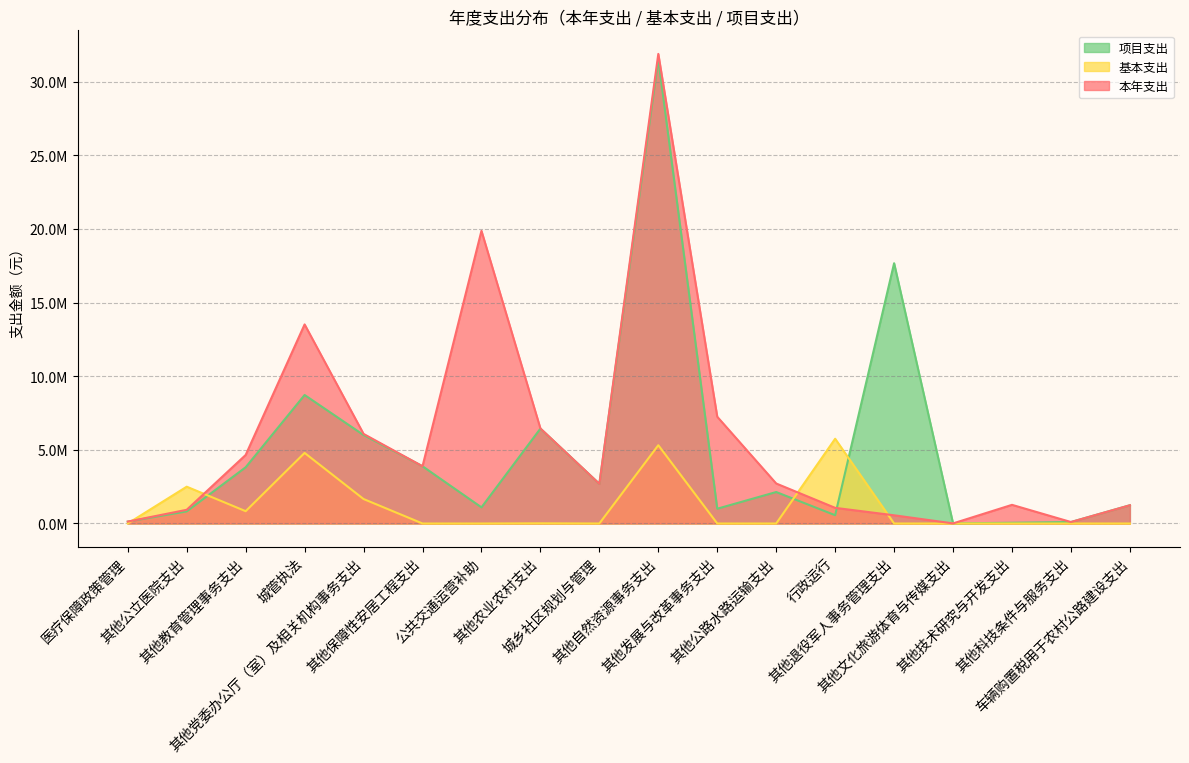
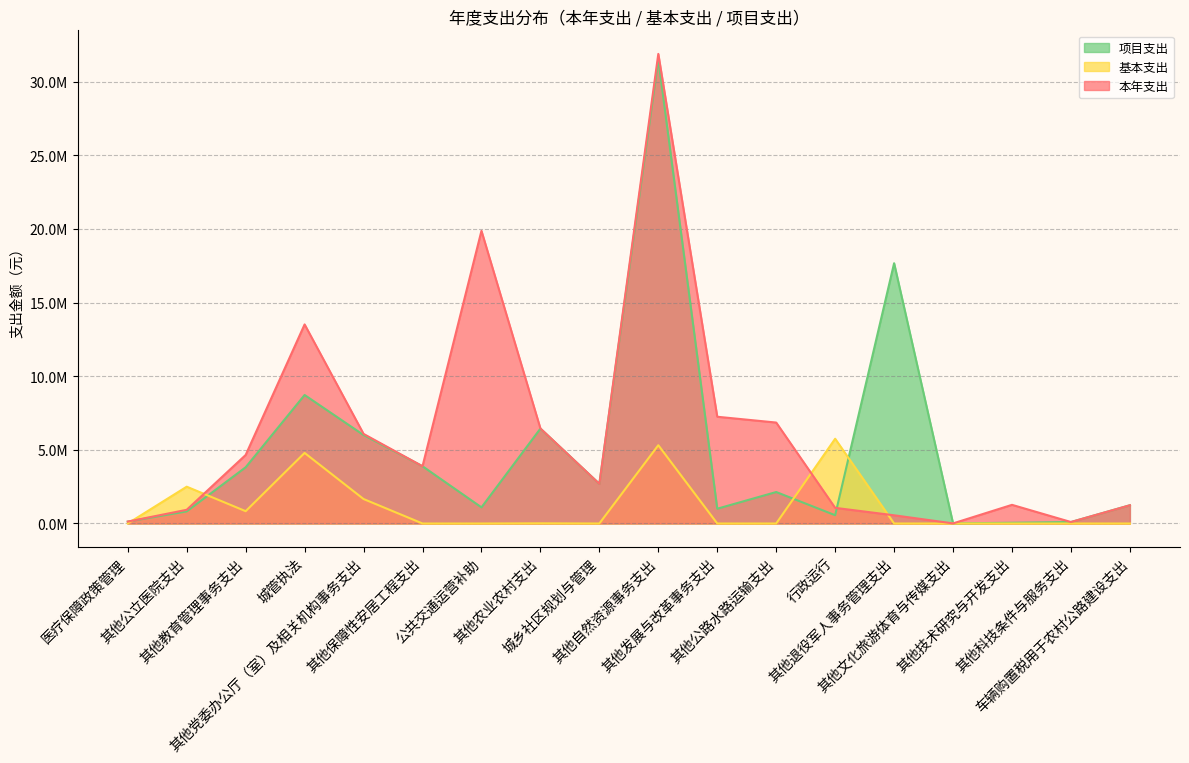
  {
    "项目支出": {
      "其他教育管理事务支出": 3800000,
      "城管执法": 8700000,
      "公共交通运营补助": 1100000,
      "其他自然资源事务支出": 31500000,
      "其他发展与改革事务支出": 1000000,
      "其他公路水路运输支出": 2100000,
      "行政运行": 600000,
      "其他退役军人事务管理支出": 17700000
    },
    "基本支出": {
      "其他公立医院支出": 2500000,
      "其他教育管理事务支出": 800000,
      "城管执法": 4800000,
      "其他党委办公厅（室）及相关机构事务支出": 1700000,
      "其他保障性安居工程支出": 0,
      "公共交通运营补助": 0,
      "其他农业农村支出": 0,
      "城乡社区规划与管理": 0,
      "其他自然资源事务支出": 5300000,
      "其他发展与改革事务支出": 0,
      "其他公路水路运输支出": 0,
      "行政运行": 5800000,
      "其他退役军人事务管理支出": 0,
      "车辆购置税用于农村公路建设支出": 0
    },
    "本年支出": {
      "其他教育管理事务支出": 4700000,
      "城管执法": 13500000,
      "公共交通运营补助": 19900000,
      "其他自然资源事务支出": 31900000,
      "其他发展与改革事务支出": 7300000,
-     "其他公路水路运输支出": 2700000,
+     "其他公路水路运输支出": 6900000,
      "行政运行": 1100000,
      "其他退役军人事务管理支出": 600000,
      "其他技术研究与开发支出": 1300000
    }
  }
